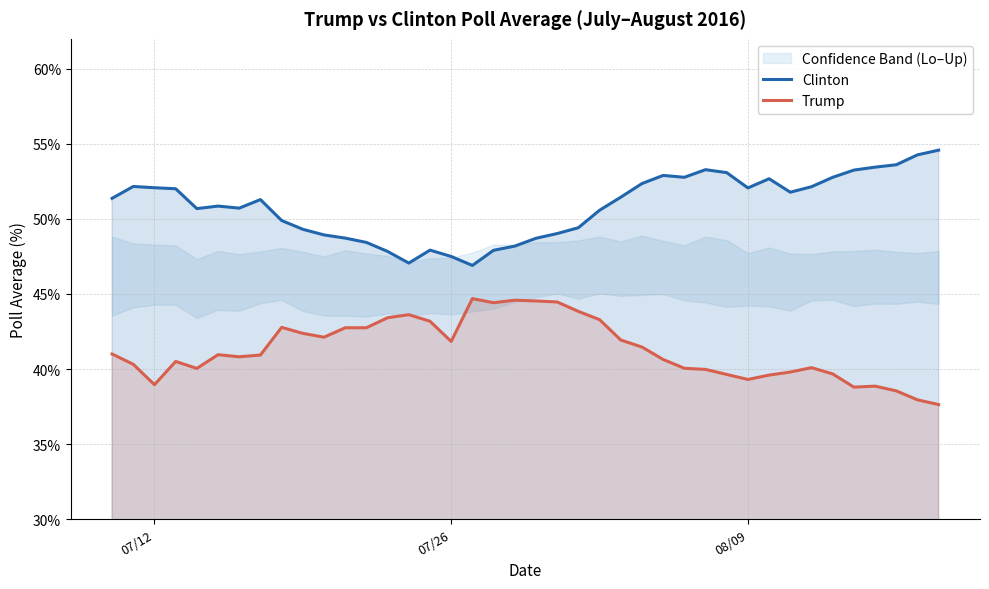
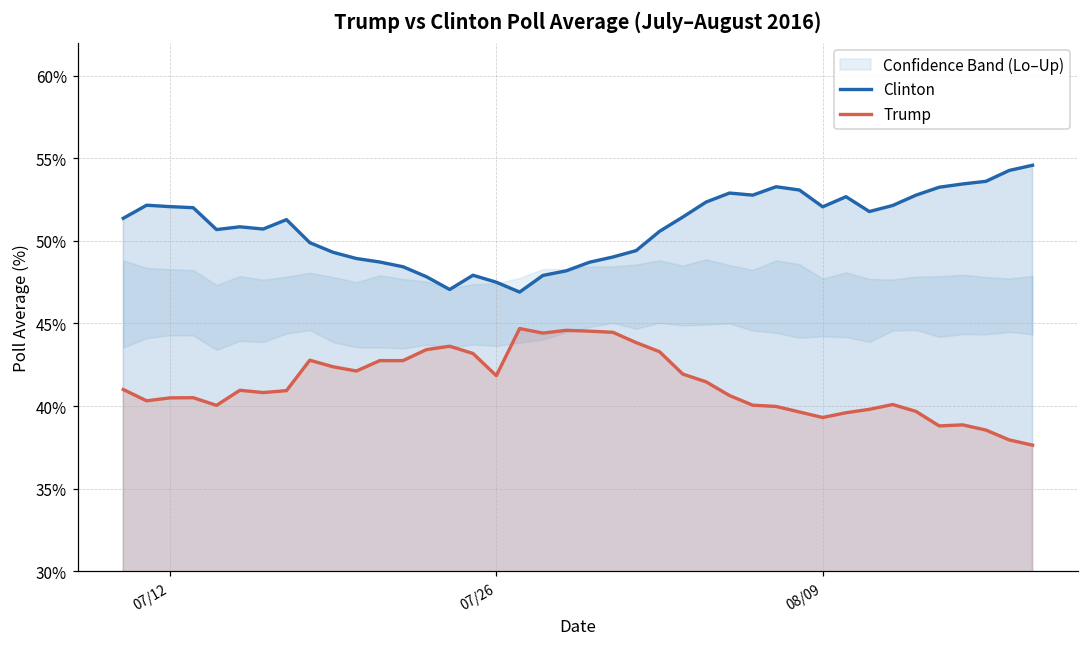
  {
    "Clinton": {
      "07/12": "52.1%",
      "08/09": "52.1%"
    },
    "Trump": {
-     "07/12": "39.0%",
+     "07/12": "40.5%",
      "07/26": "41.8%",
      "08/09": "39.3%"
    }
  }
